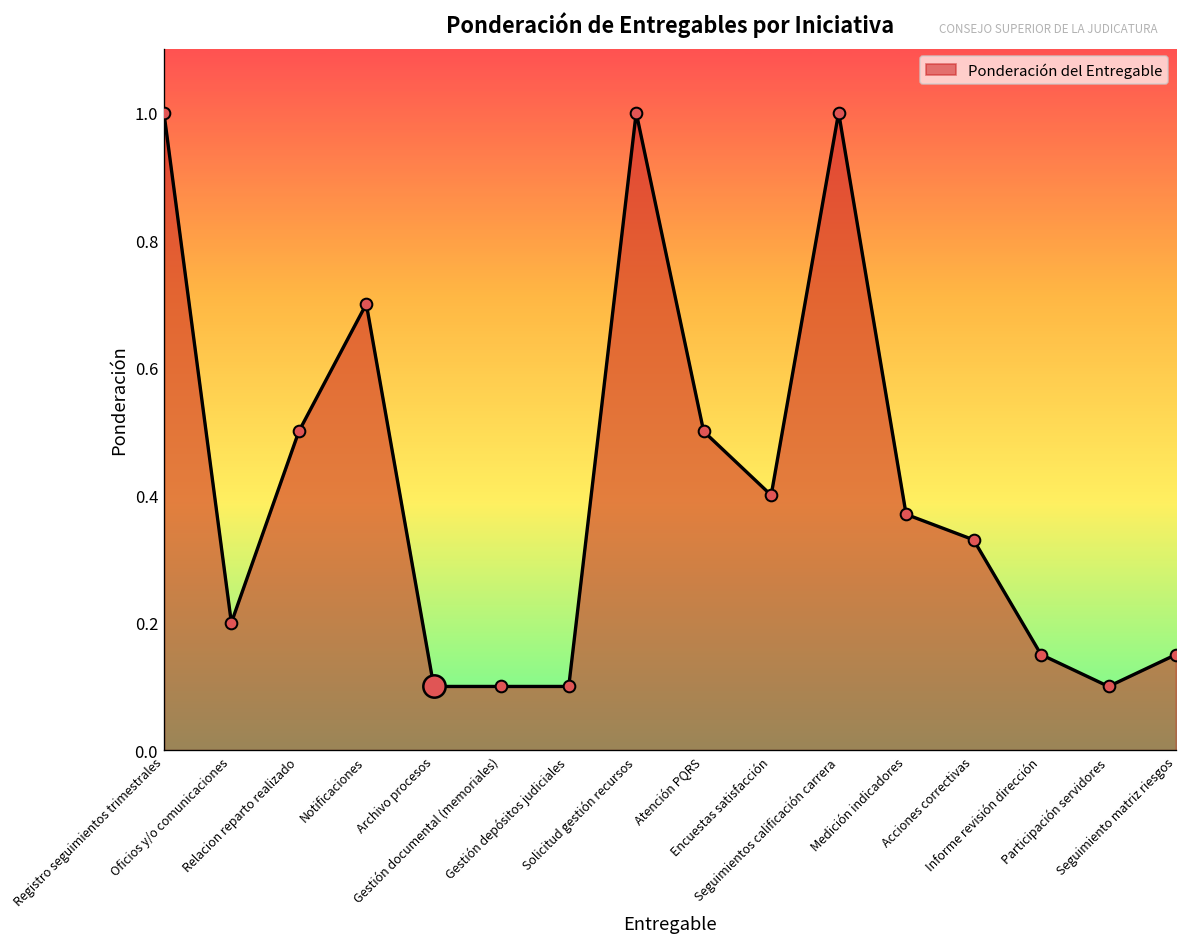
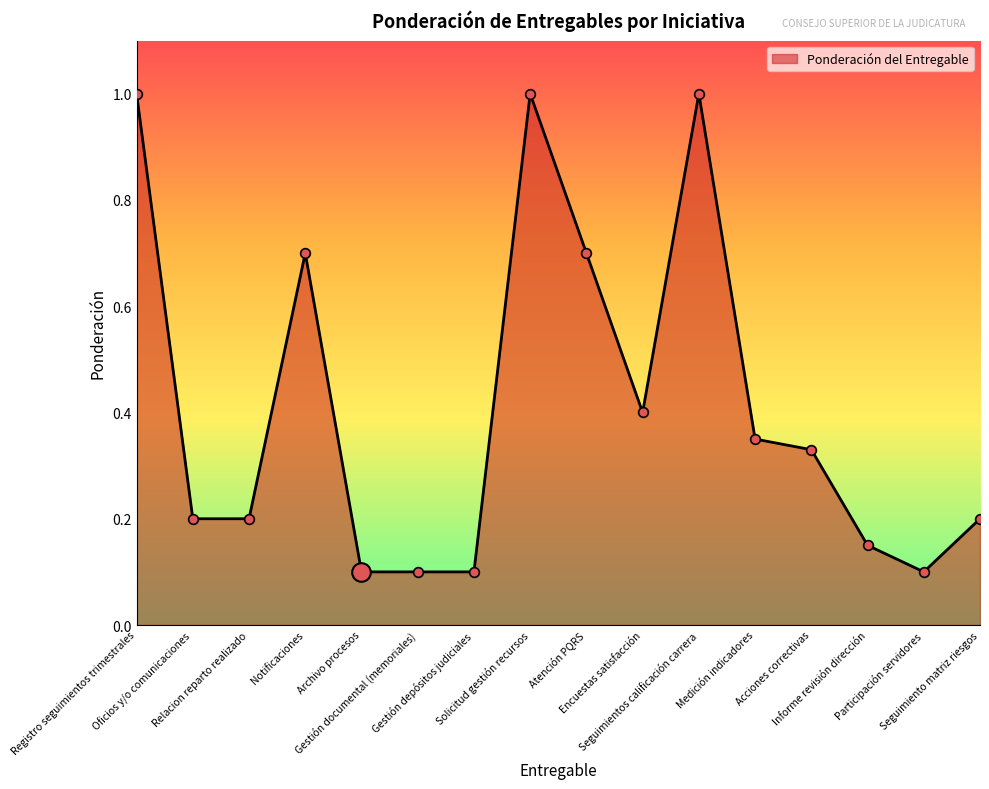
  {
    "Ponderación del Entregable": {
      "Registro seguimientos trimestrales": 1.00,
      "Oficios y/o comunicaciones": 0.20,
-     "Relacion reparto realizado": 0.5,
+     "Relacion reparto realizado": 0.2,
      "Notificaciones": 0.70,
      "Gestión documental (memoriales)": 0.10,
      "Gestión depósitos judiciales": 0.10,
      "Solicitud gestión recursos": 1.00,
-     "Atención PQRS": 0.5,
+     "Atención PQRS": 0.7,
      "Encuestas satisfacción": 0.40,
      "Seguimientos calificación carrera": 1.00,
-     "Medición indicadores": 0.37,
+     "Medición indicadores": 0.35,
      "Acciones correctivas": 0.33,
      "Informe revisión dirección": 0.15,
      "Participación servidores": 0.10,
-     "Seguimiento matriz riesgos": 0.15
+     "Seguimiento matriz riesgos": 0.20
    }
  }
